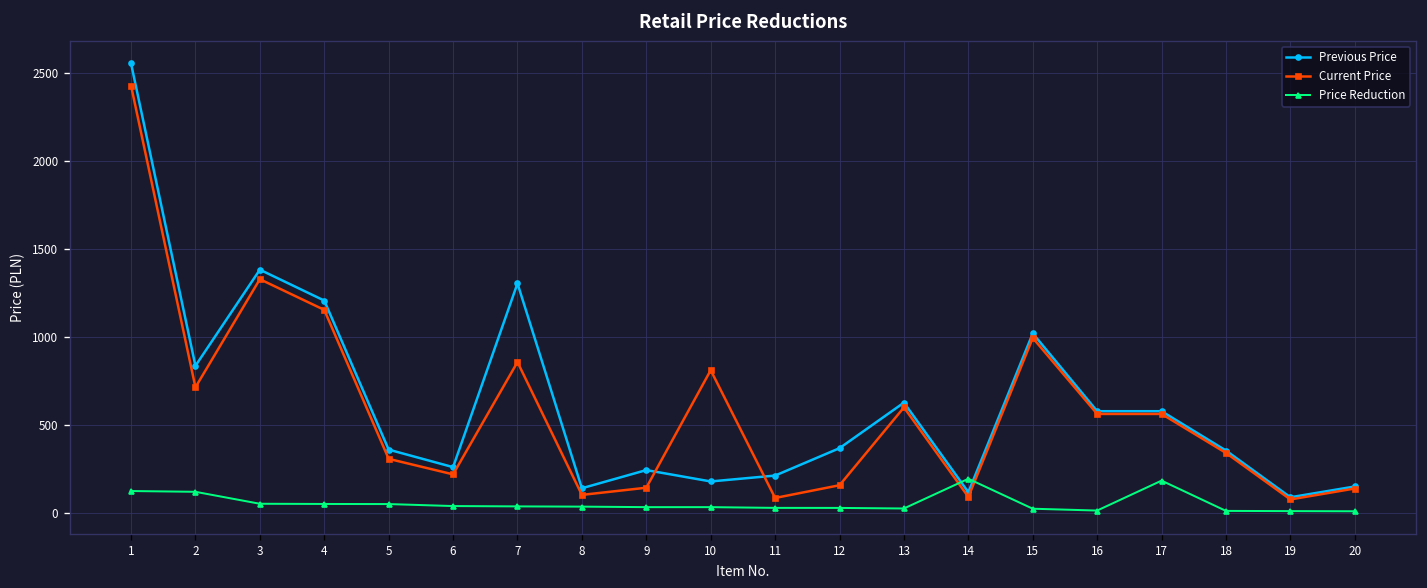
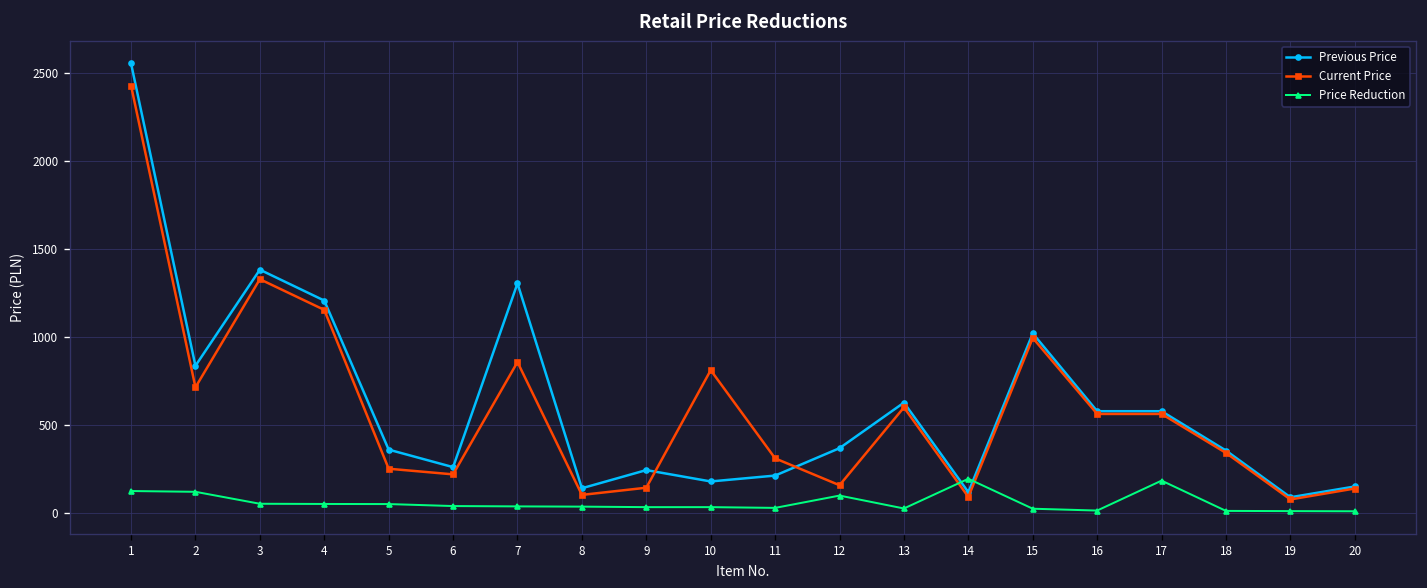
  {
    "Previous Price": {
      "1": 2550,
      "2": 840,
      "3": 1380,
      "4": 1210,
      "5": 360,
      "6": 260,
      "7": 1300,
      "8": 140,
      "9": 250,
      "10": 180,
      "11": 210,
      "12": 370,
      "13": 630,
      "14": 120,
      "15": 1020
    },
    "Current Price": {
      "1": 2430,
      "2": 710,
      "3": 1330,
      "4": 1150,
-     "5": 310,
+     "5": 250,
      "6": 220,
      "7": 860,
      "8": 100,
      "9": 150,
      "10": 810,
-     "11": 90,
+     "11": 310,
      "12": 160,
      "13": 600,
      "14": 90,
      "15": 990
    },
    "Price Reduction": {
      "1": 130,
      "2": 120,
      "3": 50,
      "4": 50,
      "5": 50,
      "6": 40,
      "7": 40,
      "8": 40,
      "9": 30,
      "10": 30,
      "11": 30,
-     "12": 30,
+     "12": 100,
      "13": 30,
      "14": 200,
      "15": 30,
      "16": 20,
      "17": 190,
      "18": 10,
      "19": 10,
      "20": 10
    }
  }
